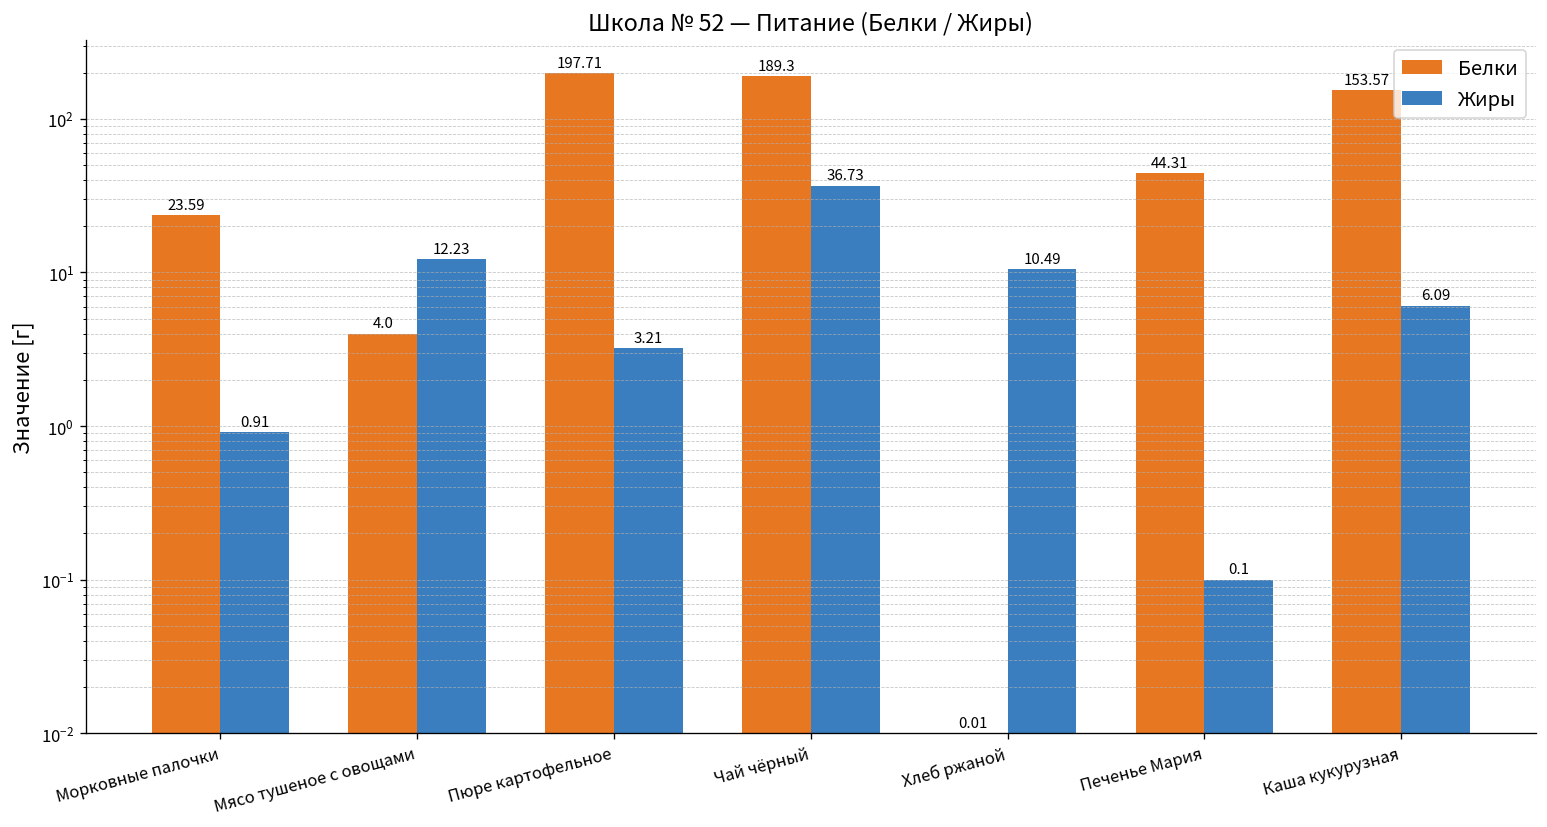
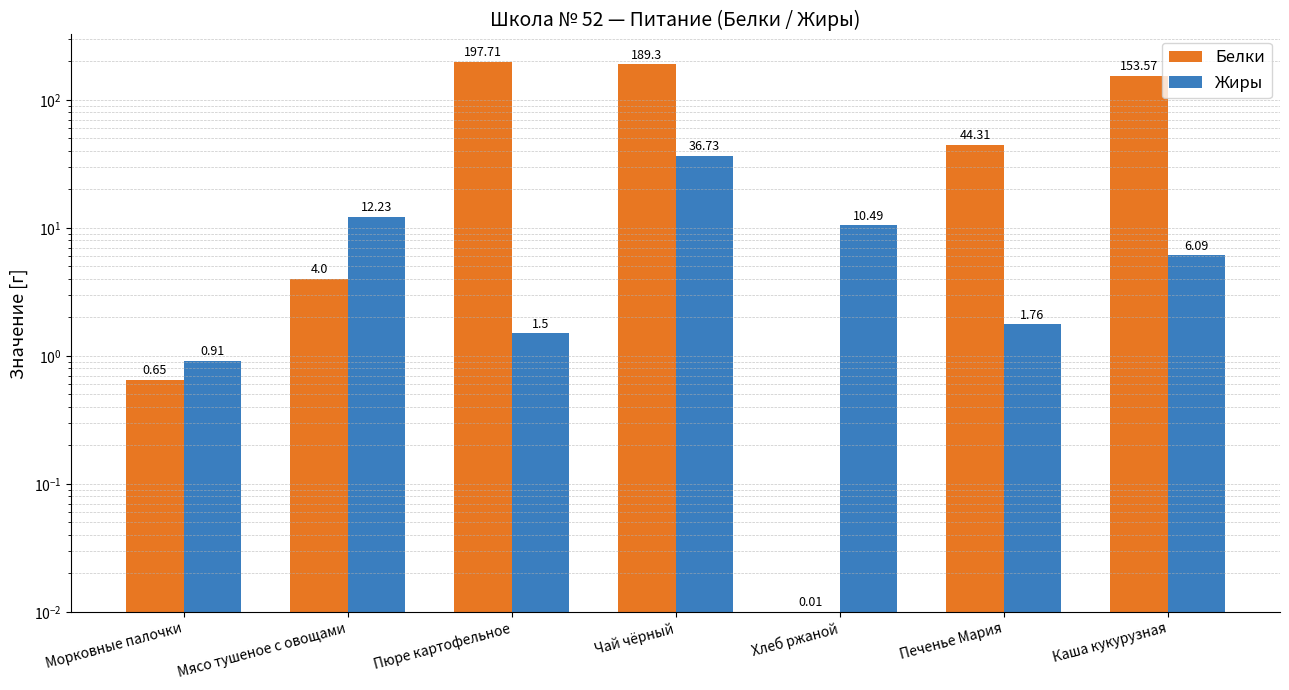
  {
    "Белки": {
-     "Морковные палочки": 23.59,
+     "Морковные палочки": 0.65,
      "Мясо тушеное с овощами": 4.0,
      "Пюре картофельное": 197.71,
      "Чай чёрный": 189.3,
      "Хлеб ржаной": 0.01,
      "Печенье Мария": 44.31,
      "Каша кукурузная": 153.57
    },
    "Жиры": {
      "Морковные палочки": 0.91,
      "Мясо тушеное с овощами": 12.23,
-     "Пюре картофельное": 3.21,
+     "Пюре картофельное": 1.5,
      "Чай чёрный": 36.73,
      "Хлеб ржаной": 10.49,
-     "Печенье Мария": 0.1,
+     "Печенье Мария": 1.76,
      "Каша кукурузная": 6.09
    }
  }
